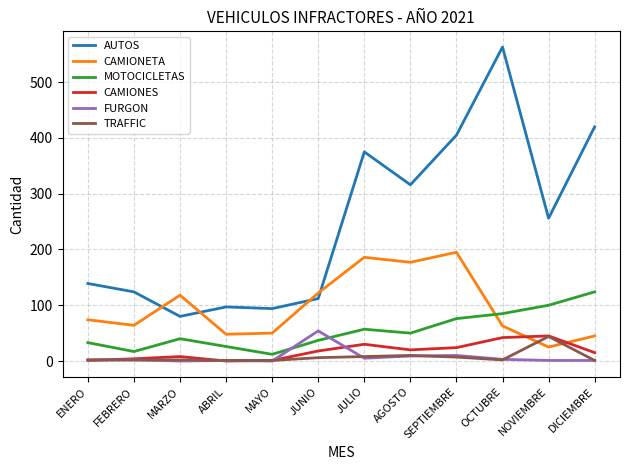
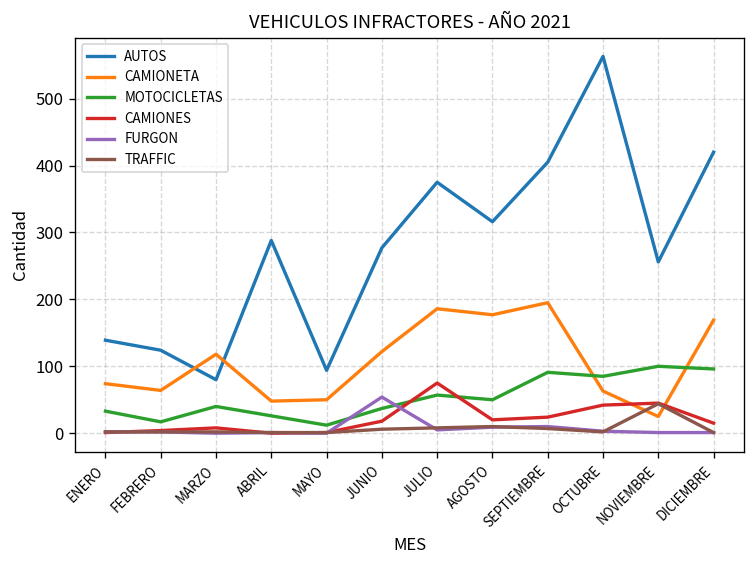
  {
    "AUTOS": {
      "ENERO": 140,
      "FEBRERO": 120,
      "MARZO": 80,
-     "ABRIL": 100,
+     "ABRIL": 290,
      "MAYO": 90,
-     "JUNIO": 110,
+     "JUNIO": 280,
      "JULIO": 380,
      "AGOSTO": 320,
      "SEPTIEMBRE": 410,
      "OCTUBRE": 560,
      "NOVIEMBRE": 260,
      "DICIEMBRE": 420
    },
    "CAMIONETA": {
      "ENERO": 70,
      "FEBRERO": 60,
      "MARZO": 120,
      "ABRIL": 50,
      "MAYO": 50,
      "JUNIO": 120,
      "JULIO": 190,
      "AGOSTO": 180,
      "SEPTIEMBRE": 200,
      "OCTUBRE": 60,
      "NOVIEMBRE": 30,
-     "DICIEMBRE": 50
+     "DICIEMBRE": 170
    },
    "MOTOCICLETAS": {
      "ENERO": 30,
      "FEBRERO": 20,
      "MARZO": 40,
      "ABRIL": 30,
      "MAYO": 10,
      "JUNIO": 40,
      "JULIO": 60,
      "AGOSTO": 50,
-     "SEPTIEMBRE": 80,
+     "SEPTIEMBRE": 90,
      "OCTUBRE": 90,
      "NOVIEMBRE": 100,
-     "DICIEMBRE": 120
+     "DICIEMBRE": 100
    },
    "CAMIONES": {
      "MARZO": 10,
      "JUNIO": 20,
-     "JULIO": 30,
+     "JULIO": 80,
      "AGOSTO": 20,
      "SEPTIEMBRE": 20,
      "OCTUBRE": 40,
      "DICIEMBRE": 20
    },
    "FURGON": {
      "JUNIO": 50,
      "NOVIEMBRE": 0
    },
    "TRAFFIC": {
      "JUNIO": 10
    }
  }
